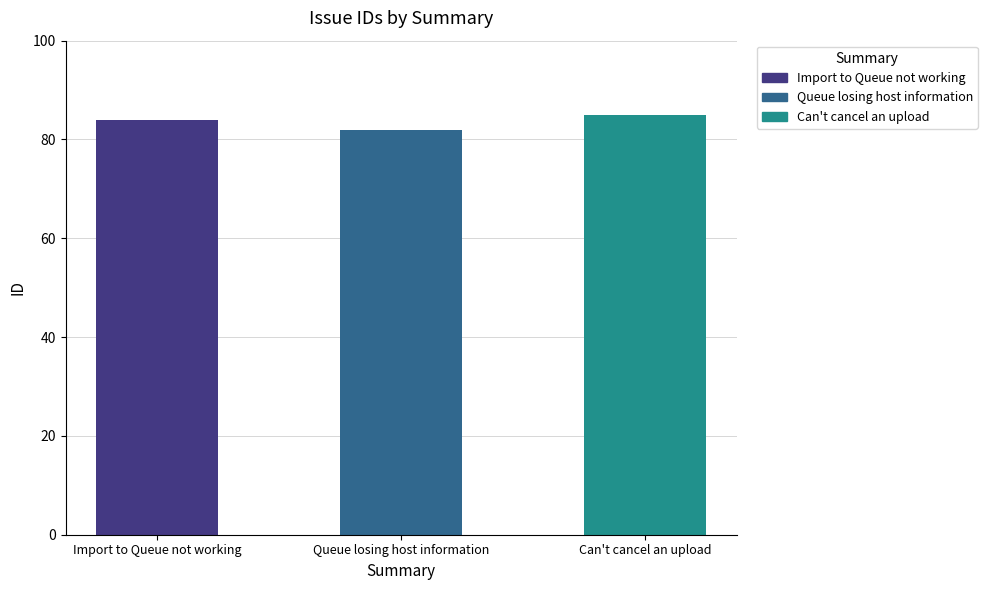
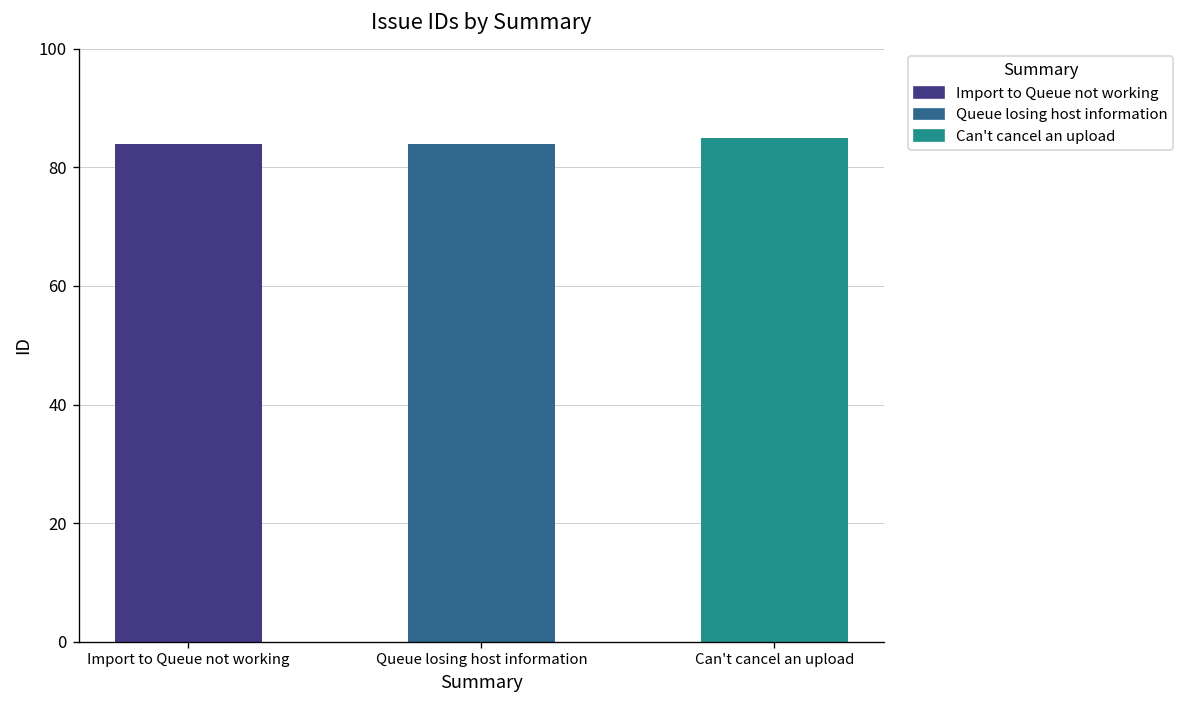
  {
    "Import to Queue not working": 84,
-   "Queue losing host information": 82,
+   "Queue losing host information": 84,
    "Can't cancel an upload": 85
  }
